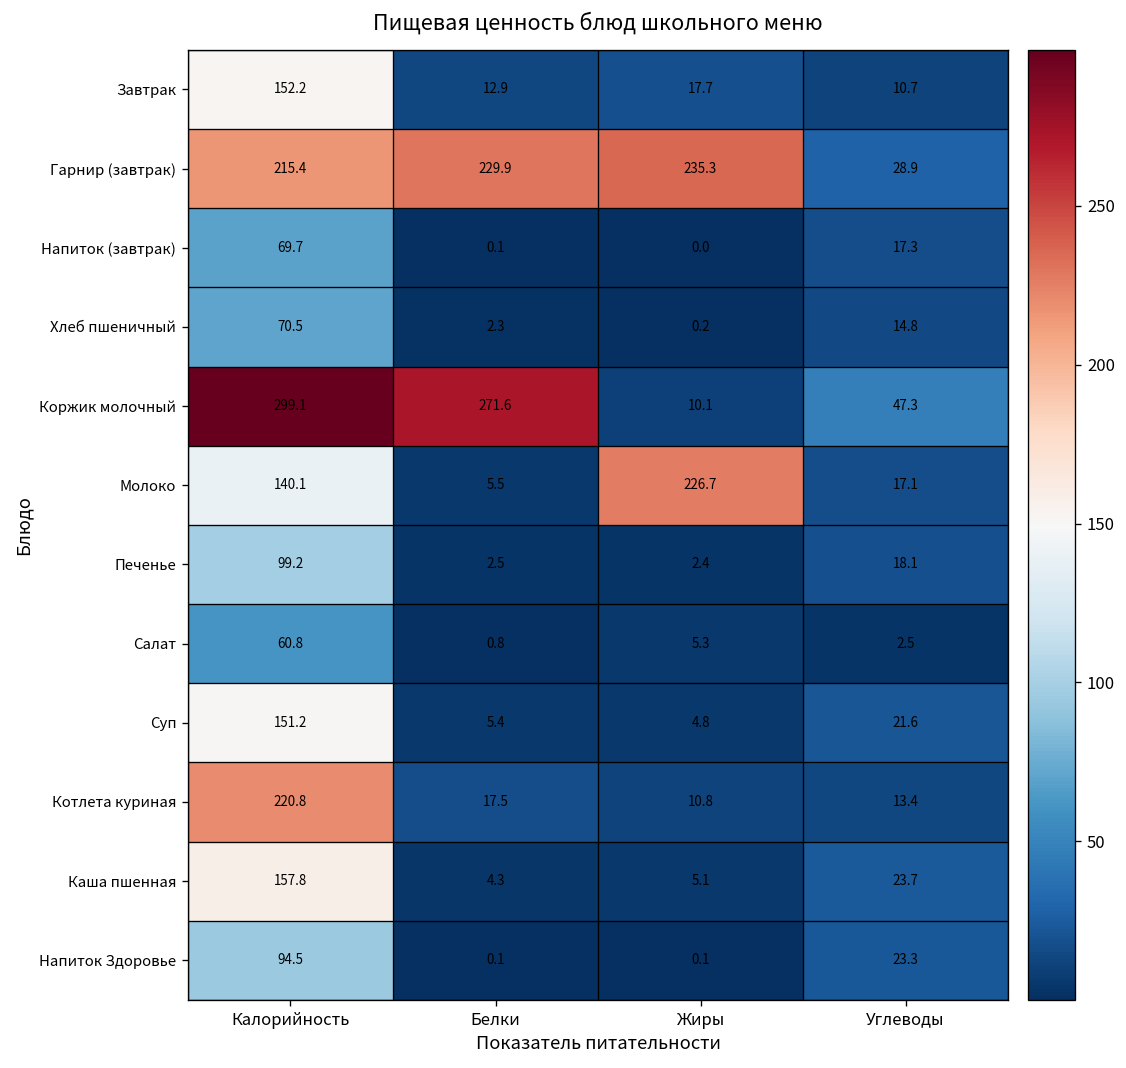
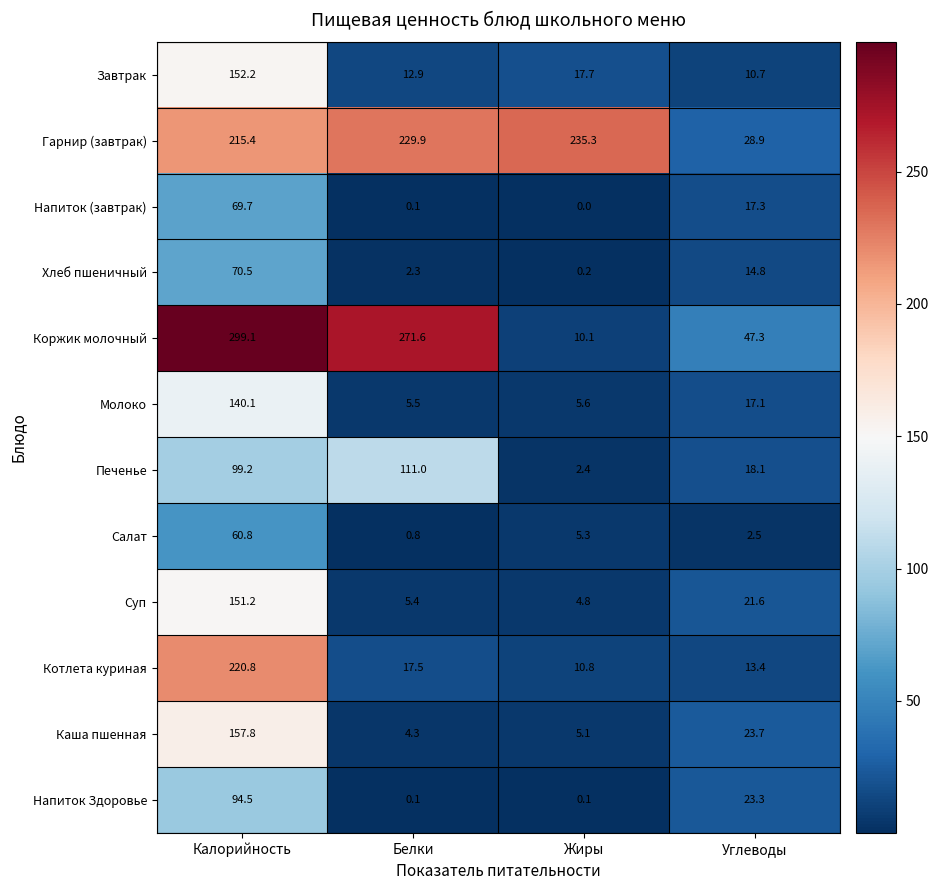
  {
    "Завтрак": {
      "Калорийность": 152.2,
      "Белки": 12.9,
      "Жиры": 17.7,
      "Углеводы": 10.7
    },
    "Гарнир (завтрак)": {
      "Калорийность": 215.4,
      "Белки": 229.9,
      "Жиры": 235.3,
      "Углеводы": 28.9
    },
    "Напиток (завтрак)": {
      "Калорийность": 69.7,
      "Белки": 0.1,
      "Жиры": 0.0,
      "Углеводы": 17.3
    },
    "Хлеб пшеничный": {
      "Калорийность": 70.5,
      "Белки": 2.3,
      "Жиры": 0.2,
      "Углеводы": 14.8
    },
    "Коржик молочный": {
      "Калорийность": 299.1,
      "Белки": 271.6,
      "Жиры": 10.1,
      "Углеводы": 47.3
    },
    "Молоко": {
      "Калорийность": 140.1,
      "Белки": 5.5,
-     "Жиры": 226.7,
+     "Жиры": 5.6,
      "Углеводы": 17.1
    },
    "Печенье": {
      "Калорийность": 99.2,
-     "Белки": 2.5,
+     "Белки": 111.0,
      "Жиры": 2.4,
      "Углеводы": 18.1
    },
    "Салат": {
      "Калорийность": 60.8,
      "Белки": 0.8,
      "Жиры": 5.3,
      "Углеводы": 2.5
    },
    "Суп": {
      "Калорийность": 151.2,
      "Белки": 5.4,
      "Жиры": 4.8,
      "Углеводы": 21.6
    },
    "Котлета куриная": {
      "Калорийность": 220.8,
      "Белки": 17.5,
      "Жиры": 10.8,
      "Углеводы": 13.4
    },
    "Каша пшенная": {
      "Калорийность": 157.8,
      "Белки": 4.3,
      "Жиры": 5.1,
      "Углеводы": 23.7
    },
    "Напиток Здоровье": {
      "Калорийность": 94.5,
      "Белки": 0.1,
      "Жиры": 0.1,
      "Углеводы": 23.3
    }
  }
